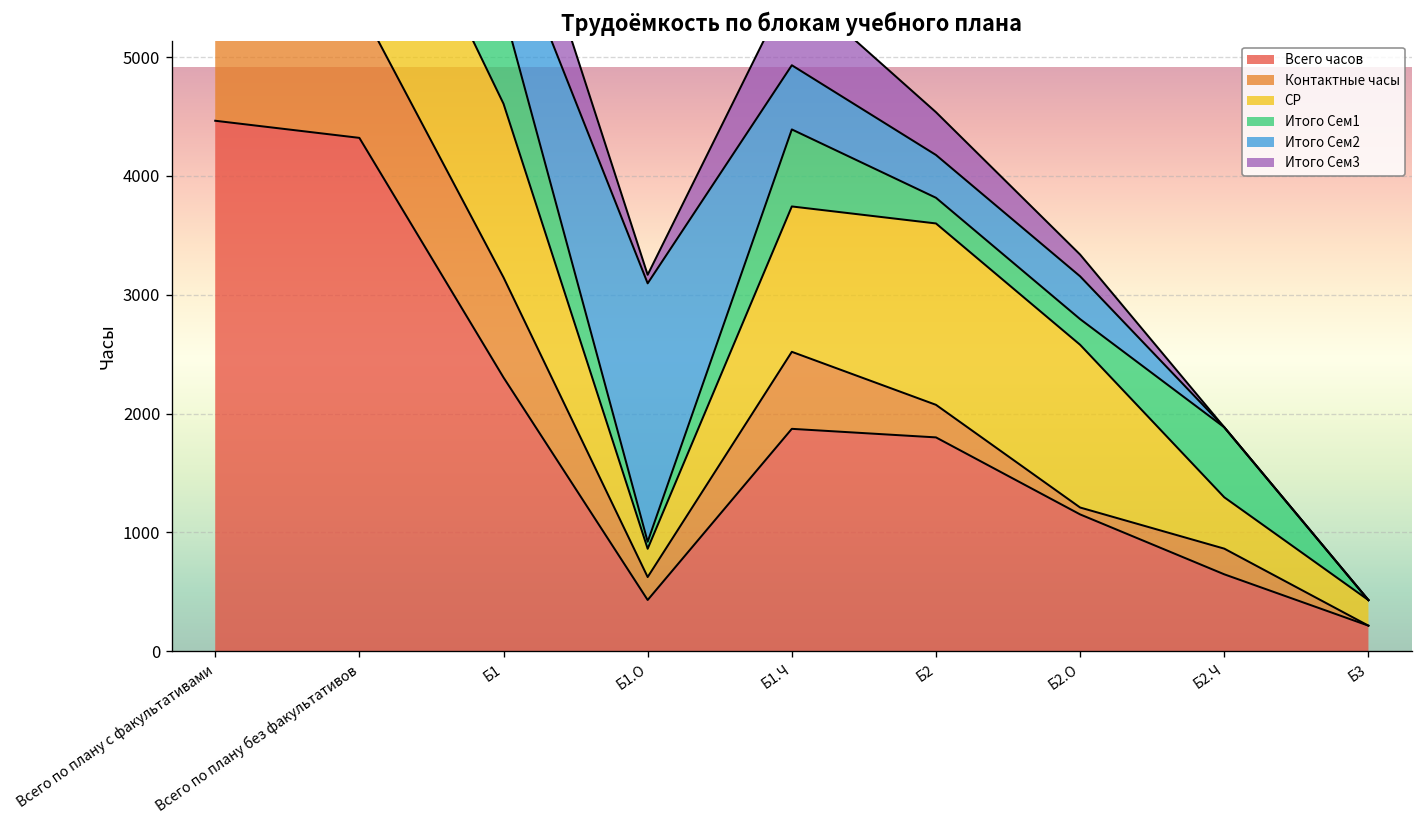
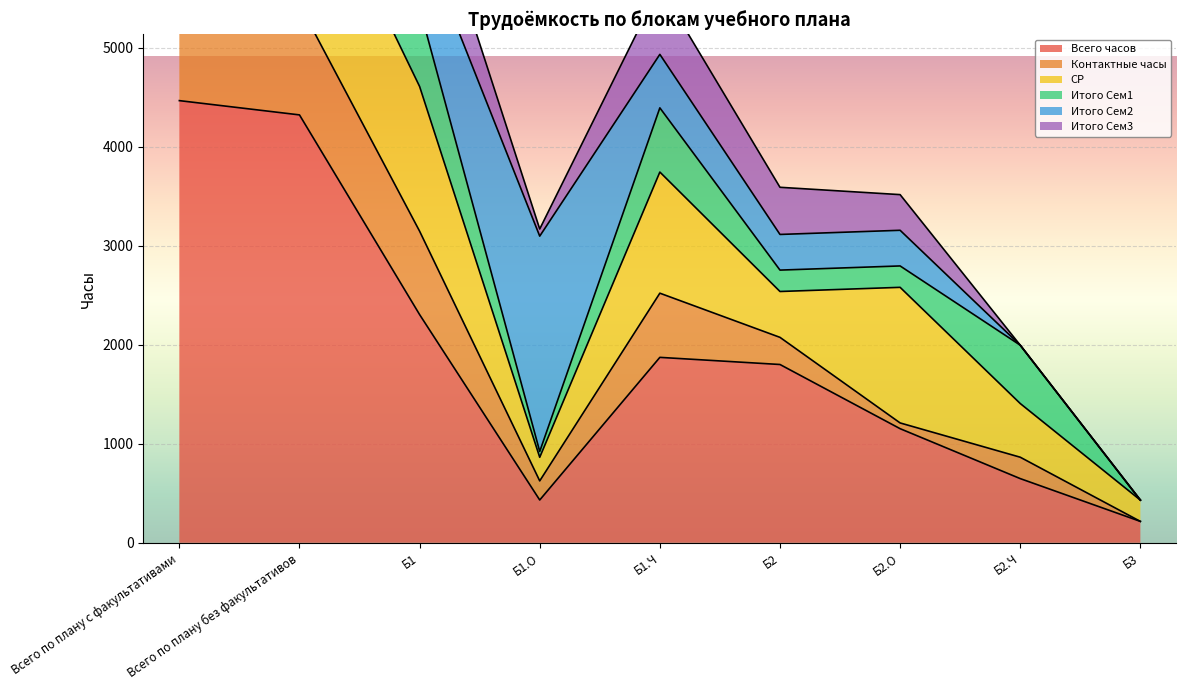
  {
    "СР": {
      "Б1": 1500,
      "Б1.О": 200,
      "Б1.Ч": 1200,
-     "Б2": 1500,
+     "Б2": 500,
      "Б2.О": 1400,
-     "Б2.Ч": 400
+     "Б2.Ч": 500
    },
    "Итого Сем1": {
      "Б1.О": 100,
      "Б1.Ч": 600,
      "Б2": 200,
      "Б2.О": 200
    },
    "Итого Сем2": {
      "Б1.О": 2200,
      "Б1.Ч": 500,
      "Б2": 400,
      "Б2.О": 400
    },
    "Итого Сем3": {
      "Б1.О": 100,
-     "Б2": 400,
-     "Б2.О": 200
+     "Б2": 500,
+     "Б2.О": 400
    }
  }
